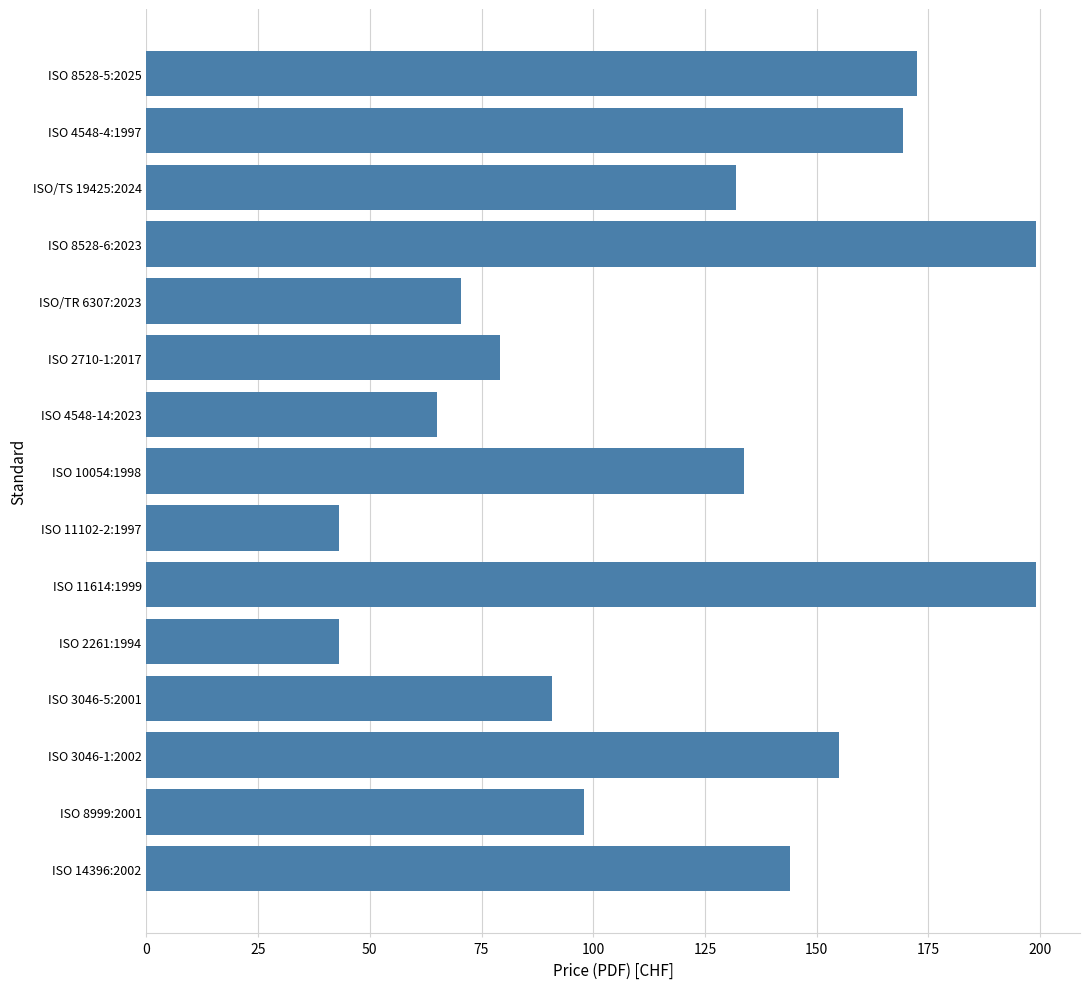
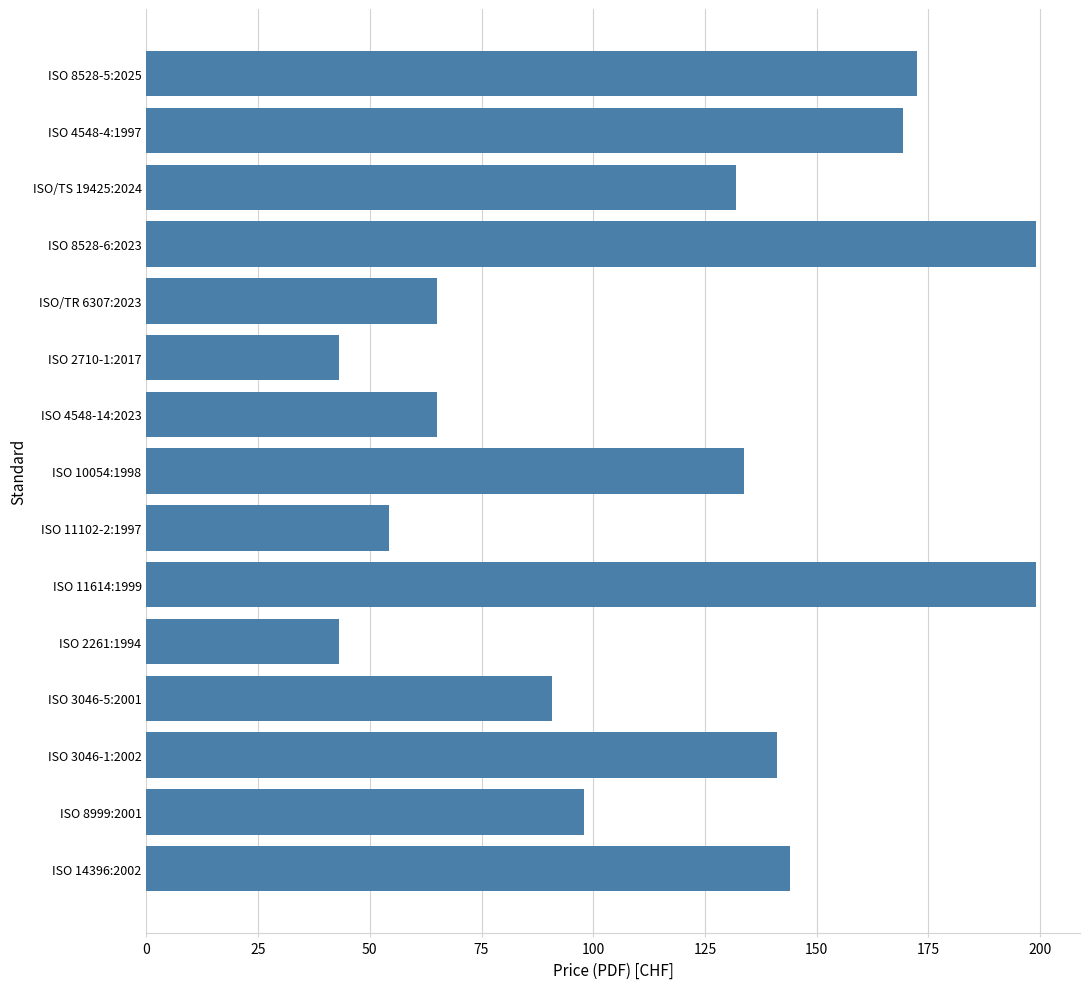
  {
    "ISO 8528-5:2025": 173,
    "ISO 4548-4:1997": 169,
    "ISO/TS 19425:2024": 132,
    "ISO 8528-6:2023": 199,
-   "ISO/TR 6307:2023": 70,
-   "ISO 2710-1:2017": 79,
+   "ISO/TR 6307:2023": 65,
+   "ISO 2710-1:2017": 43,
    "ISO 4548-14:2023": 65,
    "ISO 10054:1998": 134,
-   "ISO 11102-2:1997": 43,
+   "ISO 11102-2:1997": 54,
    "ISO 11614:1999": 199,
    "ISO 2261:1994": 43,
    "ISO 3046-5:2001": 91,
-   "ISO 3046-1:2002": 155,
+   "ISO 3046-1:2002": 141,
    "ISO 8999:2001": 98,
    "ISO 14396:2002": 144
  }
